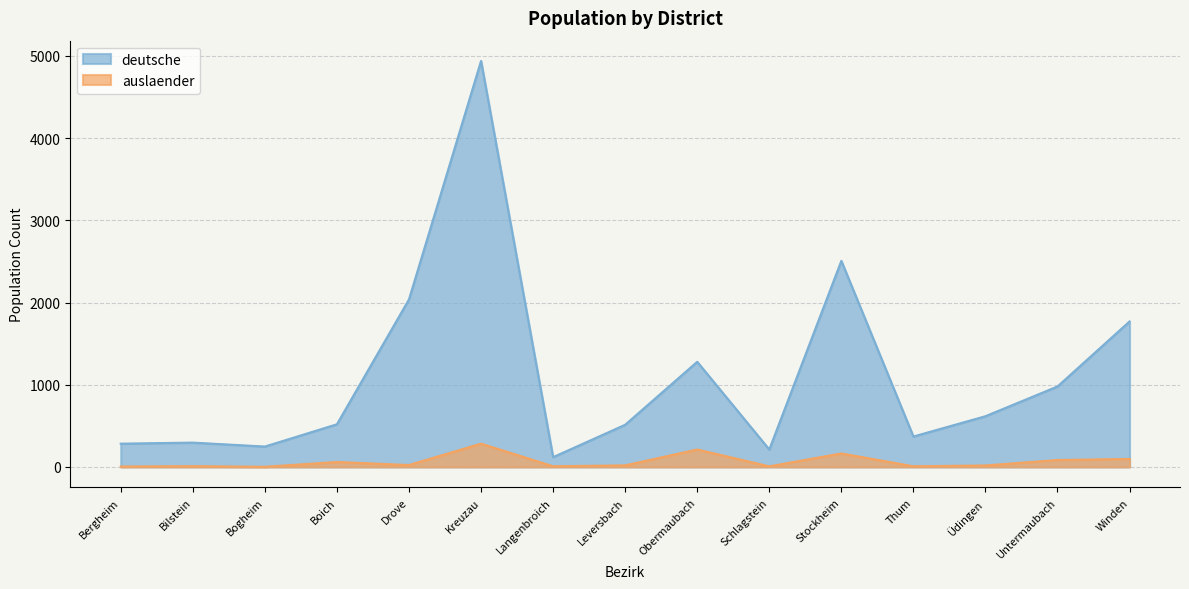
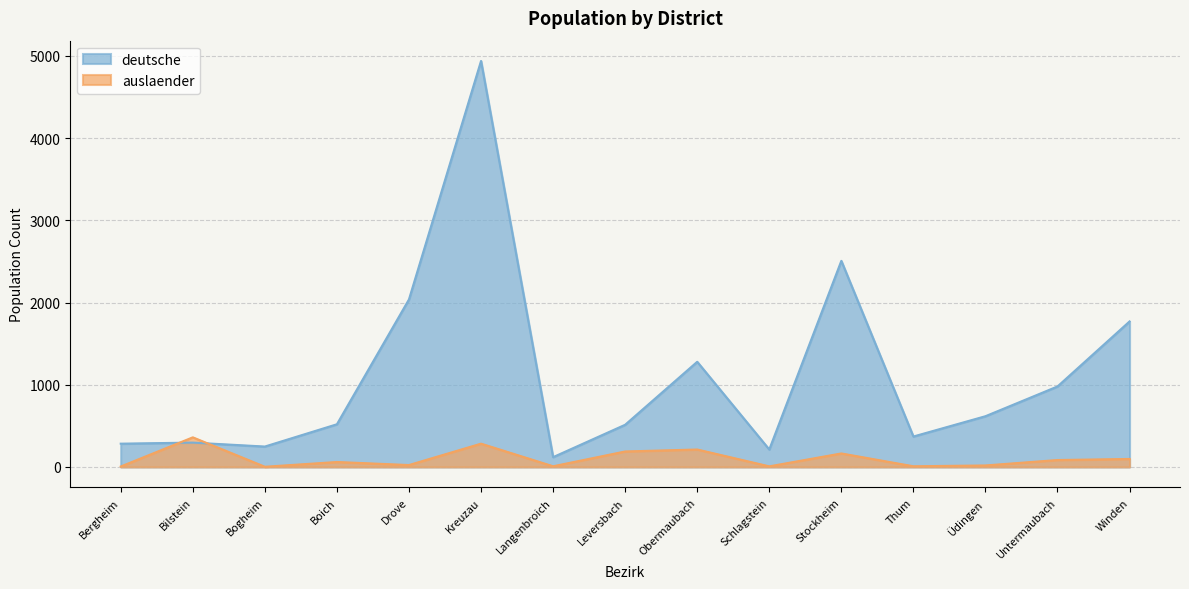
  {
    "deutsche": {
      "Bergheim": 300,
      "Bilstein": 300,
      "Bogheim": 200,
      "Boich": 500,
      "Drove": 2000,
      "Kreuzau": 4900,
      "Langenbroich": 100,
      "Leversbach": 500,
      "Obermaubach": 1300,
      "Schlagstein": 200,
      "Stockheim": 2500,
      "Thum": 400,
      "Üdingen": 600,
      "Untermaubach": 1000,
      "Winden": 1800
    },
    "auslaender": {
      "Bergheim": 0,
-     "Bilstein": 0,
+     "Bilstein": 400,
      "Bogheim": 0,
      "Boich": 100,
      "Drove": 0,
      "Kreuzau": 300,
      "Langenbroich": 0,
-     "Leversbach": 0,
+     "Leversbach": 200,
      "Obermaubach": 200,
      "Schlagstein": 0,
      "Stockheim": 200,
      "Thum": 0,
      "Üdingen": 0,
      "Untermaubach": 100,
      "Winden": 100
    }
  }
